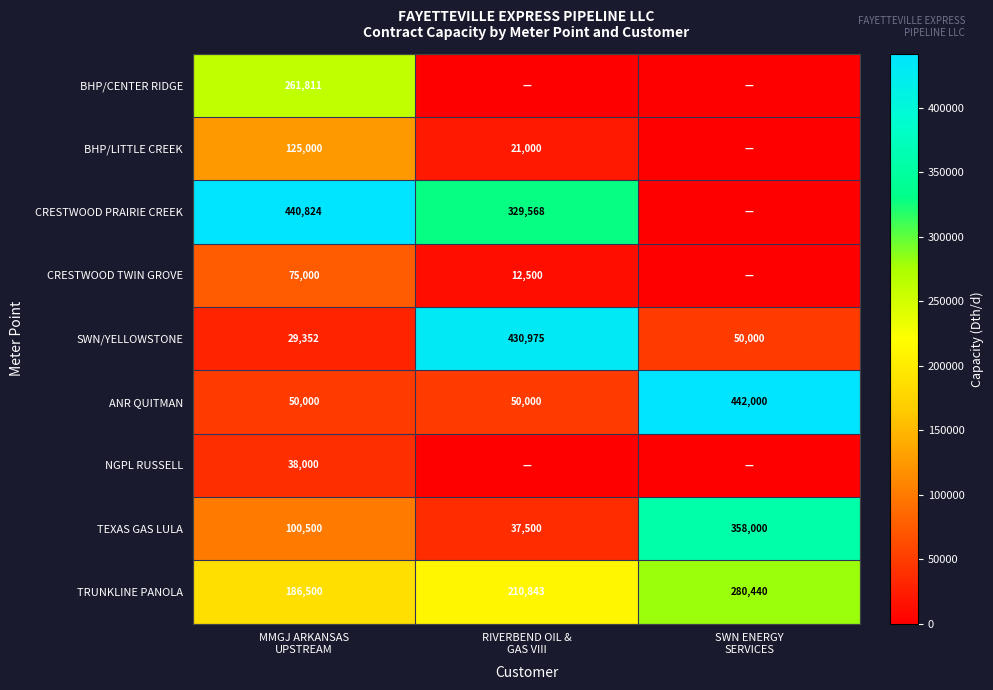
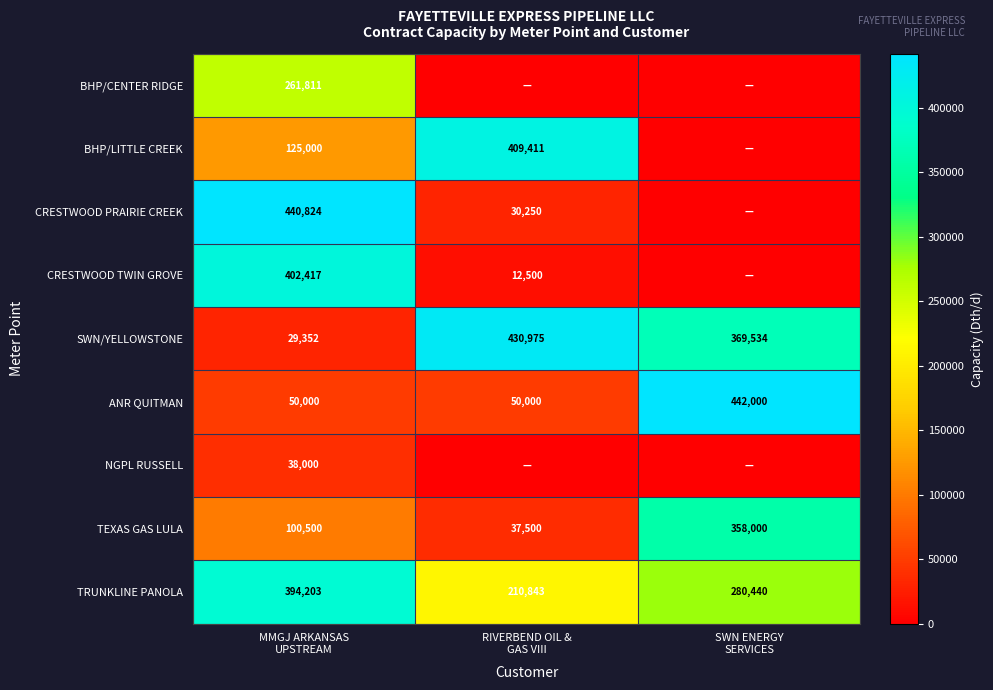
  {
    "BHP/CENTER RIDGE": {
      "MMGJ ARKANSAS UPSTREAM": "261,811"
    },
    "BHP/LITTLE CREEK": {
      "MMGJ ARKANSAS UPSTREAM": "125,000",
-     "RIVERBEND OIL & GAS VIII": "21,000"
+     "RIVERBEND OIL & GAS VIII": "409,411"
    },
    "CRESTWOOD PRAIRIE CREEK": {
      "MMGJ ARKANSAS UPSTREAM": "440,824",
-     "RIVERBEND OIL & GAS VIII": "329,568"
+     "RIVERBEND OIL & GAS VIII": "30,250"
    },
    "CRESTWOOD TWIN GROVE": {
-     "MMGJ ARKANSAS UPSTREAM": "75,000",
+     "MMGJ ARKANSAS UPSTREAM": "402,417",
      "RIVERBEND OIL & GAS VIII": "12,500"
    },
    "SWN/YELLOWSTONE": {
      "MMGJ ARKANSAS UPSTREAM": "29,352",
      "RIVERBEND OIL & GAS VIII": "430,975",
-     "SWN ENERGY SERVICES": "50,000"
+     "SWN ENERGY SERVICES": "369,534"
    },
    "ANR QUITMAN": {
      "MMGJ ARKANSAS UPSTREAM": "50,000",
      "RIVERBEND OIL & GAS VIII": "50,000",
      "SWN ENERGY SERVICES": "442,000"
    },
    "NGPL RUSSELL": {
      "MMGJ ARKANSAS UPSTREAM": "38,000"
    },
    "TEXAS GAS LULA": {
      "MMGJ ARKANSAS UPSTREAM": "100,500",
      "RIVERBEND OIL & GAS VIII": "37,500",
      "SWN ENERGY SERVICES": "358,000"
    },
    "TRUNKLINE PANOLA": {
-     "MMGJ ARKANSAS UPSTREAM": "186,500",
+     "MMGJ ARKANSAS UPSTREAM": "394,203",
      "RIVERBEND OIL & GAS VIII": "210,843",
      "SWN ENERGY SERVICES": "280,440"
    }
  }
